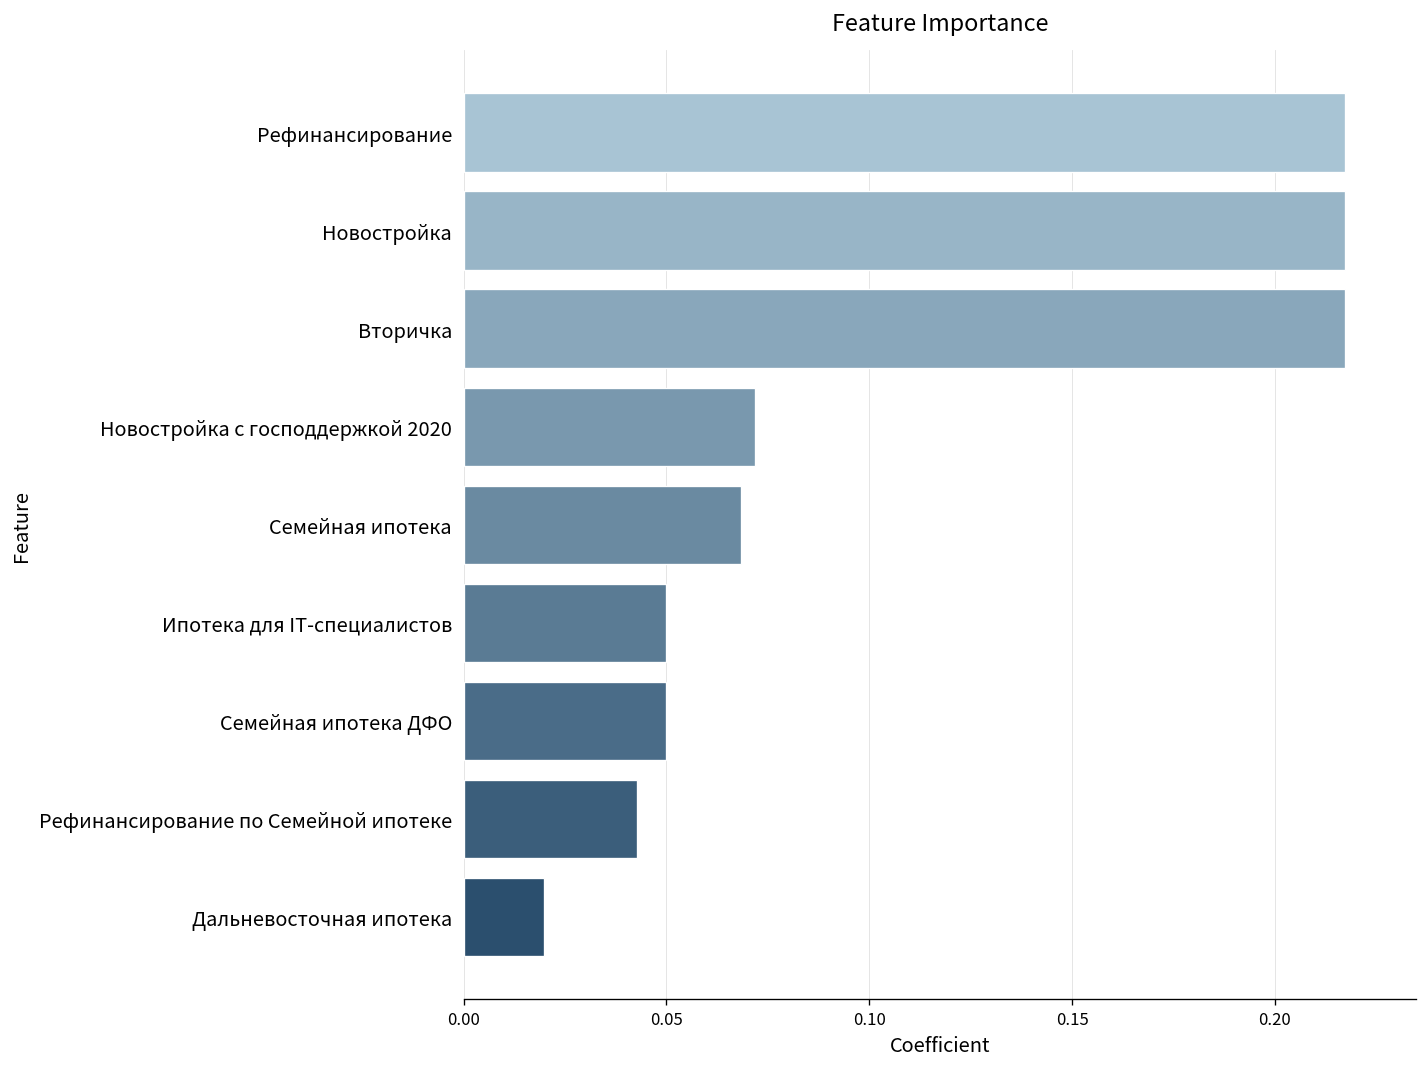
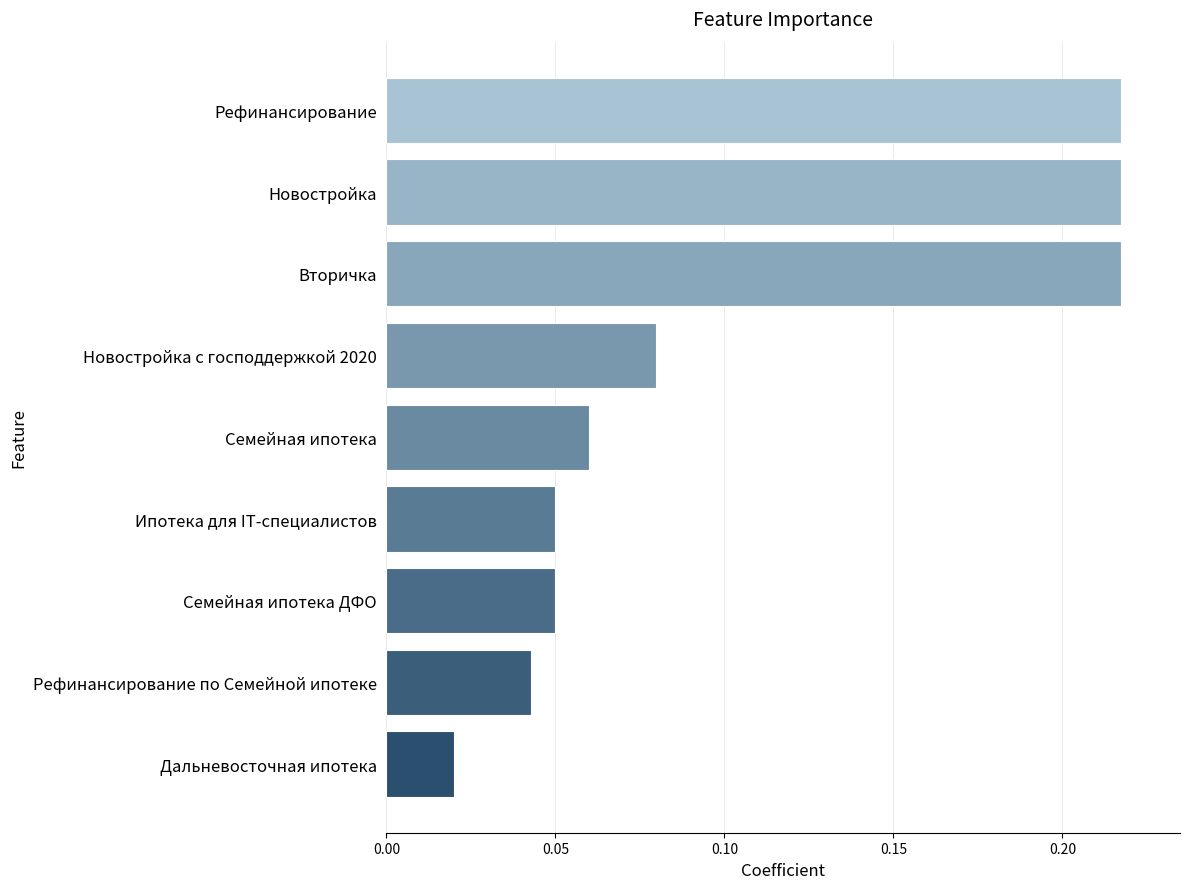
  {
    "Рефинансирование": 0.217,
    "Новостройка": 0.217,
    "Вторичка": 0.217,
-   "Новостройка с господдержкой 2020": 0.072,
-   "Семейная ипотека": 0.068,
+   "Новостройка с господдержкой 2020": 0.080,
+   "Семейная ипотека": 0.060,
    "Ипотека для IT-специалистов": 0.050,
    "Семейная ипотека ДФО": 0.050,
    "Рефинансирование по Семейной ипотеке": 0.043,
    "Дальневосточная ипотека": 0.020
  }
